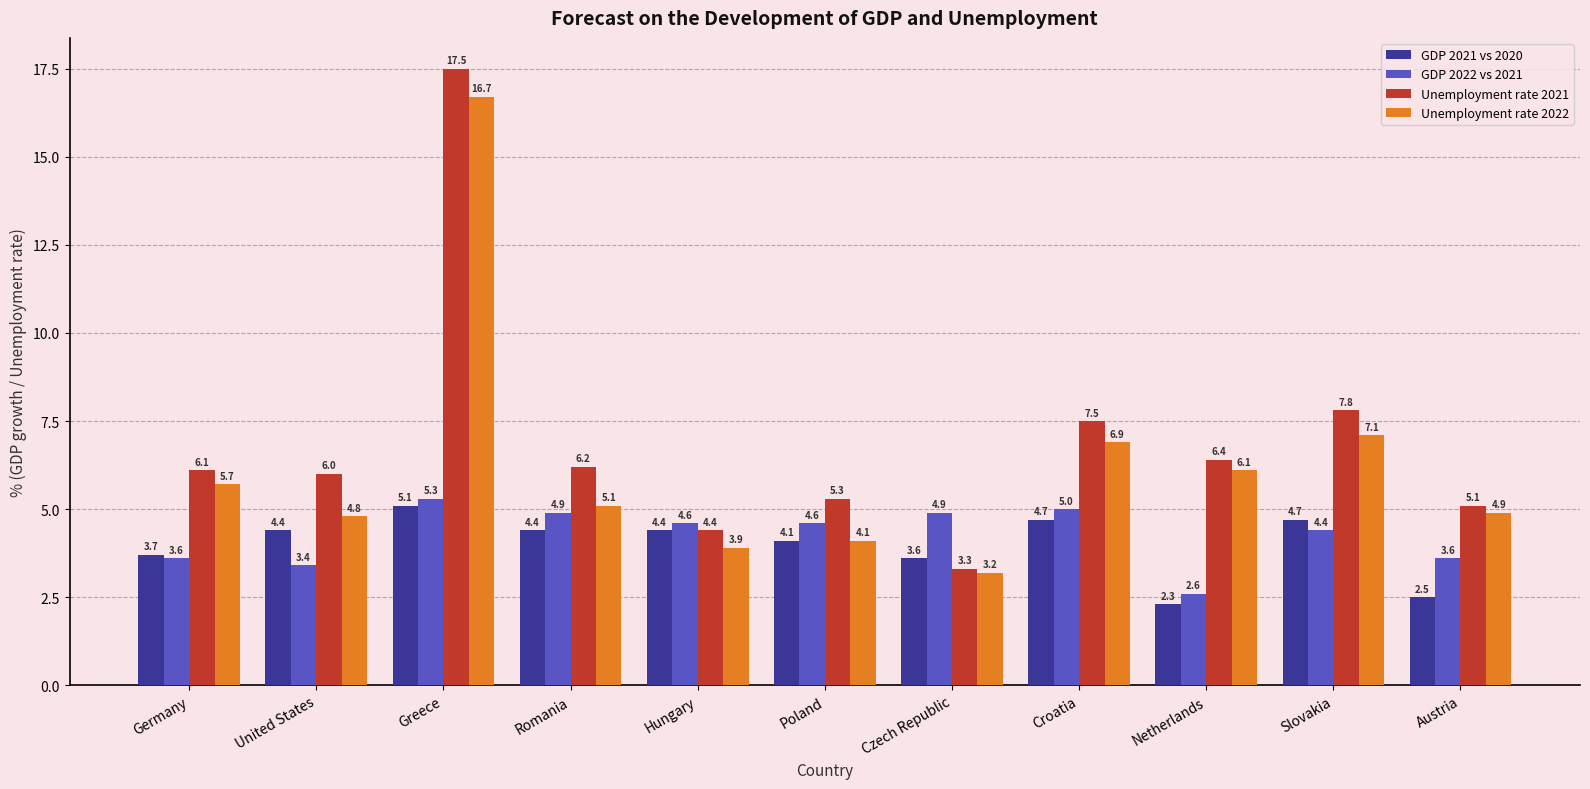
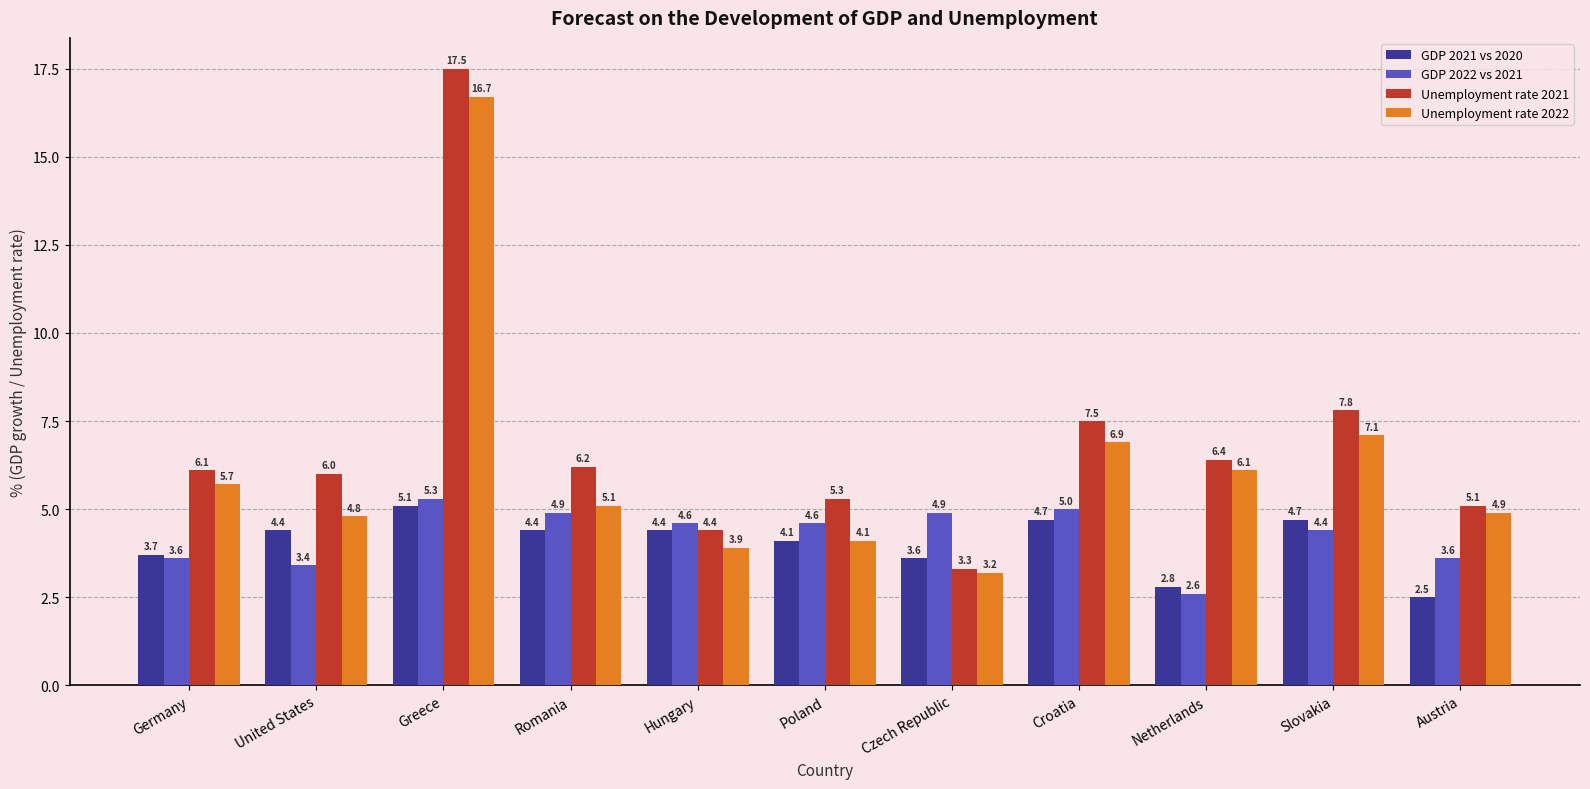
  {
    "GDP 2021 vs 2020": {
      "Germany": 3.7,
      "United States": 4.4,
      "Greece": 5.1,
      "Romania": 4.4,
      "Hungary": 4.4,
      "Poland": 4.1,
      "Czech Republic": 3.6,
      "Croatia": 4.7,
-     "Netherlands": 2.3,
+     "Netherlands": 2.8,
      "Slovakia": 4.7,
      "Austria": 2.5
    },
    "GDP 2022 vs 2021": {
      "Germany": 3.6,
      "United States": 3.4,
      "Greece": 5.3,
      "Romania": 4.9,
      "Hungary": 4.6,
      "Poland": 4.6,
      "Czech Republic": 4.9,
      "Croatia": 5.0,
      "Netherlands": 2.6,
      "Slovakia": 4.4,
      "Austria": 3.6
    },
    "Unemployment rate 2021": {
      "Germany": 6.1,
      "United States": 6.0,
      "Greece": 17.5,
      "Romania": 6.2,
      "Hungary": 4.4,
      "Poland": 5.3,
      "Czech Republic": 3.3,
      "Croatia": 7.5,
      "Netherlands": 6.4,
      "Slovakia": 7.8,
      "Austria": 5.1
    },
    "Unemployment rate 2022": {
      "Germany": 5.7,
      "United States": 4.8,
      "Greece": 16.7,
      "Romania": 5.1,
      "Hungary": 3.9,
      "Poland": 4.1,
      "Czech Republic": 3.2,
      "Croatia": 6.9,
      "Netherlands": 6.1,
      "Slovakia": 7.1,
      "Austria": 4.9
    }
  }
